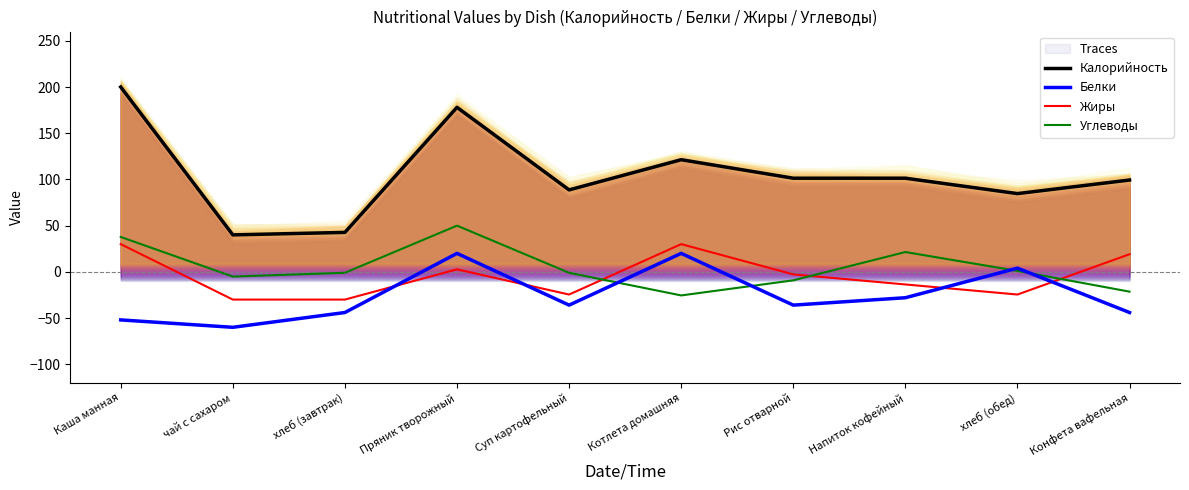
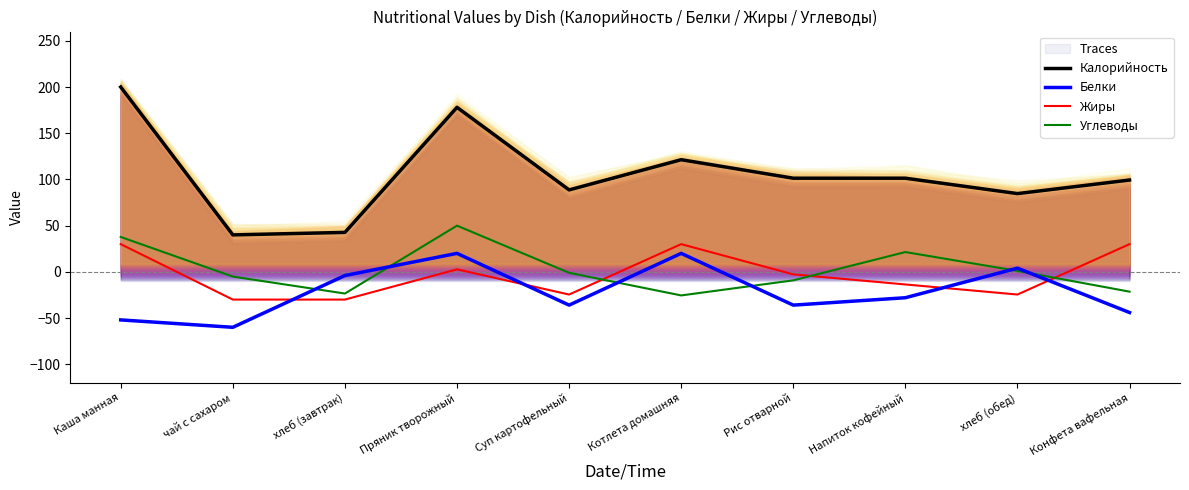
  {
    "Белки": {
      "Каша манная": -50,
      "чай с сахаром": -60,
-     "хлеб (завтрак)": -40,
+     "хлеб (завтрак)": 0,
      "Пряник творожный": 20,
      "Суп картофельный": -40,
      "Котлета домашняя": 20,
      "Рис отварной": -40,
      "Напиток кофейный": -30,
      "хлеб (обед)": 0,
      "Конфета вафельная": -40
    },
    "Жиры": {
      "Каша манная": 30,
      "чай с сахаром": -30,
      "хлеб (завтрак)": -30,
      "Пряник творожный": 0,
      "Суп картофельный": -20,
      "Котлета домашняя": 30,
      "Рис отварной": 0,
      "Напиток кофейный": -10,
      "хлеб (обед)": -20,
-     "Конфета вафельная": 20
+     "Конфета вафельная": 30
    },
    "Углеводы": {
      "Каша манная": 40,
      "чай с сахаром": -10,
-     "хлеб (завтрак)": 0,
+     "хлеб (завтрак)": -20,
      "Пряник творожный": 50,
      "Суп картофельный": 0,
      "Котлета домашняя": -30,
      "Рис отварной": -10,
      "Напиток кофейный": 20,
      "хлеб (обед)": 0,
      "Конфета вафельная": -20
    }
  }
